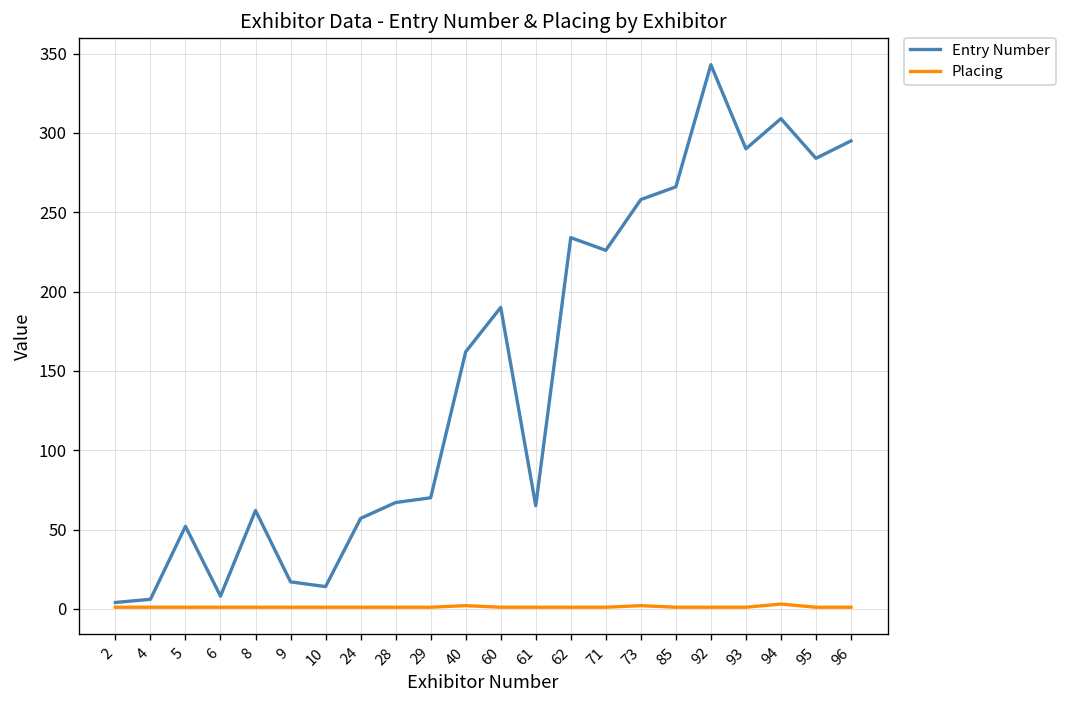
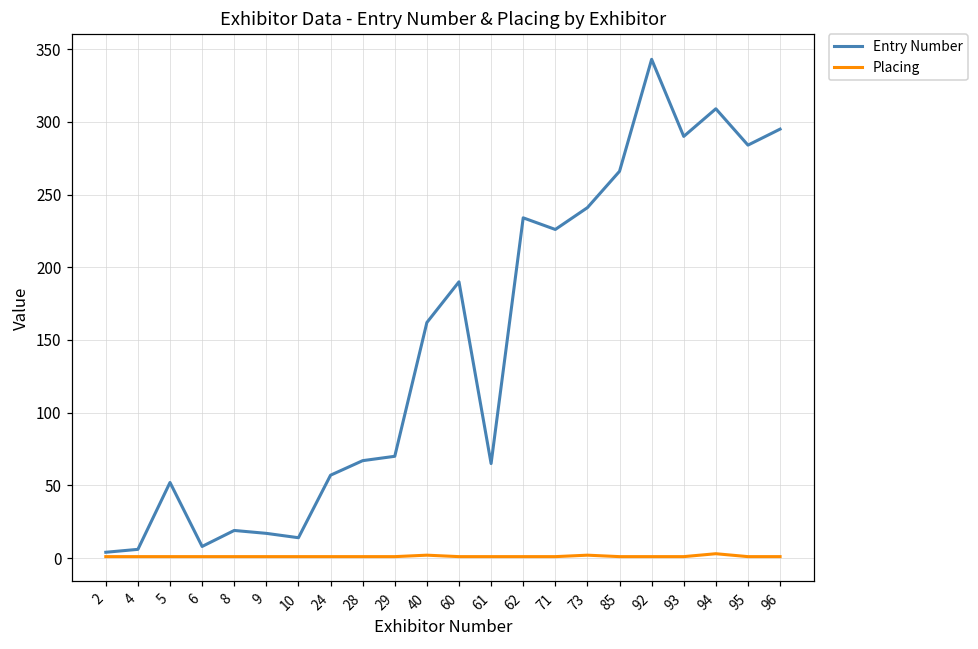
  {
    "Entry Number": {
      "2": 4,
      "4": 6,
      "5": 52,
      "6": 8,
-     "8": 62,
+     "8": 19,
      "9": 17,
      "10": 14,
      "24": 57,
      "28": 67,
      "29": 70,
      "40": 162,
      "60": 190,
      "61": 65,
      "62": 234,
      "71": 226,
-     "73": 258,
+     "73": 241,
      "85": 266,
      "92": 343,
      "93": 290,
      "94": 309,
      "95": 284,
      "96": 295
    },
    "Placing": {
      "2": 1,
      "4": 1,
      "5": 1,
      "6": 1,
      "8": 1,
      "9": 1,
      "10": 1,
      "24": 1,
      "28": 1,
      "29": 1,
      "40": 2,
      "60": 1,
      "61": 1,
      "62": 1,
      "71": 1,
      "73": 2,
      "85": 1,
      "92": 1,
      "93": 1,
      "94": 3,
      "95": 1,
      "96": 1
    }
  }
